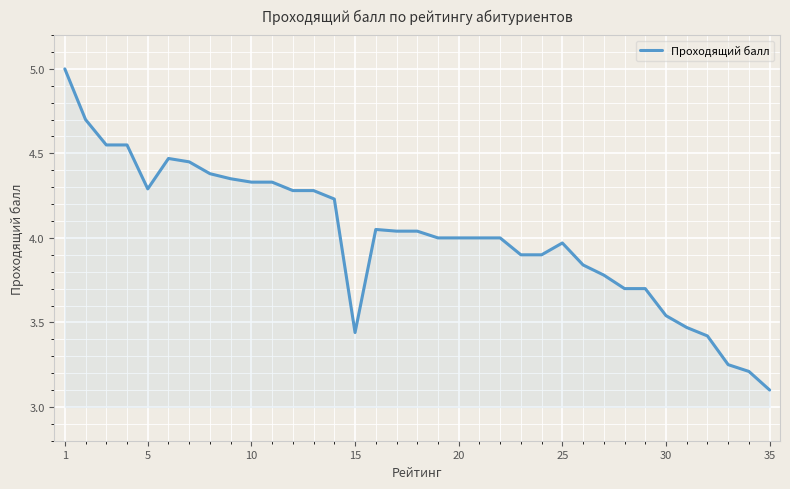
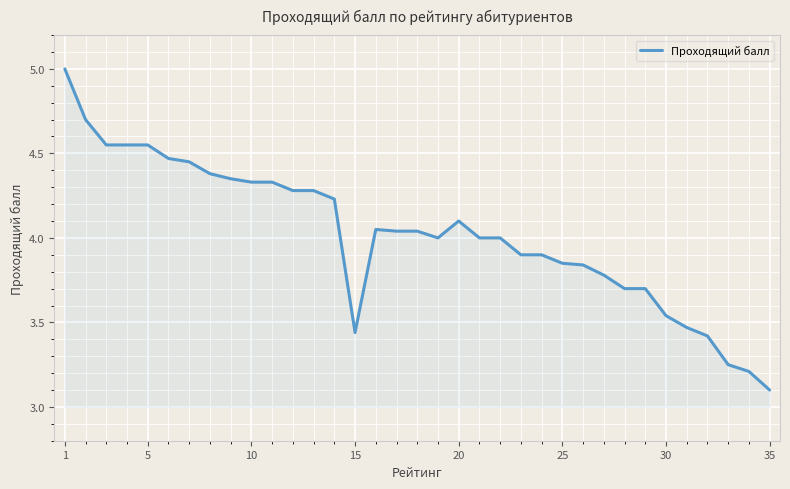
  {
    "1": 5.00,
-   "5": 4.29,
+   "5": 4.55,
    "10": 4.33,
    "15": 3.44,
-   "20": 4.0,
-   "25": 3.97,
+   "20": 4.1,
+   "25": 3.85,
    "30": 3.54,
    "35": 3.10
  }
